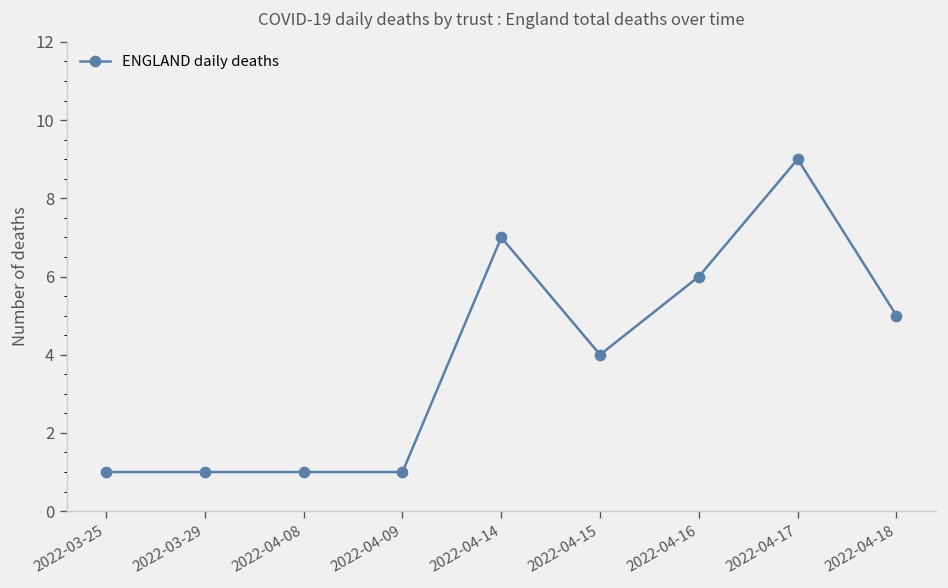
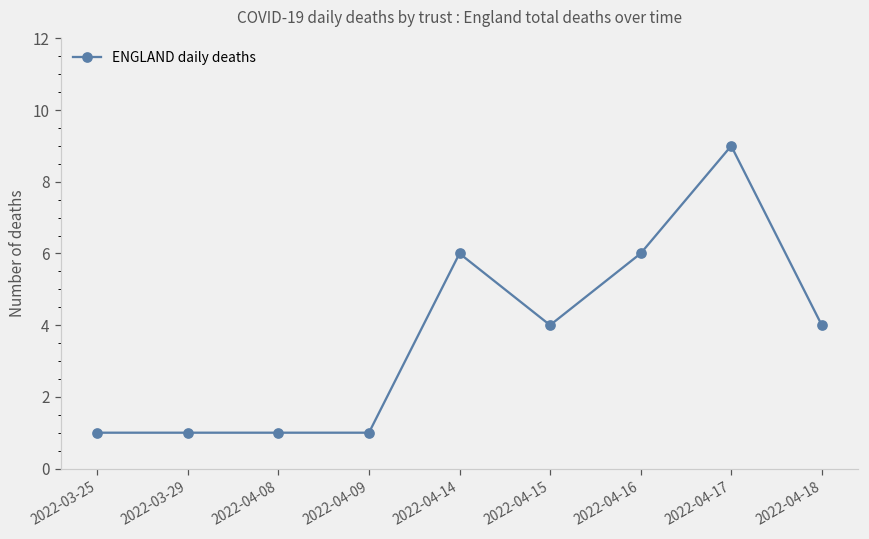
  {
    "2022-03-25": 1,
    "2022-03-29": 1,
    "2022-04-08": 1,
    "2022-04-09": 1,
-   "2022-04-14": 7,
+   "2022-04-14": 6,
    "2022-04-15": 4,
    "2022-04-16": 6,
    "2022-04-17": 9,
-   "2022-04-18": 5
+   "2022-04-18": 4
  }
